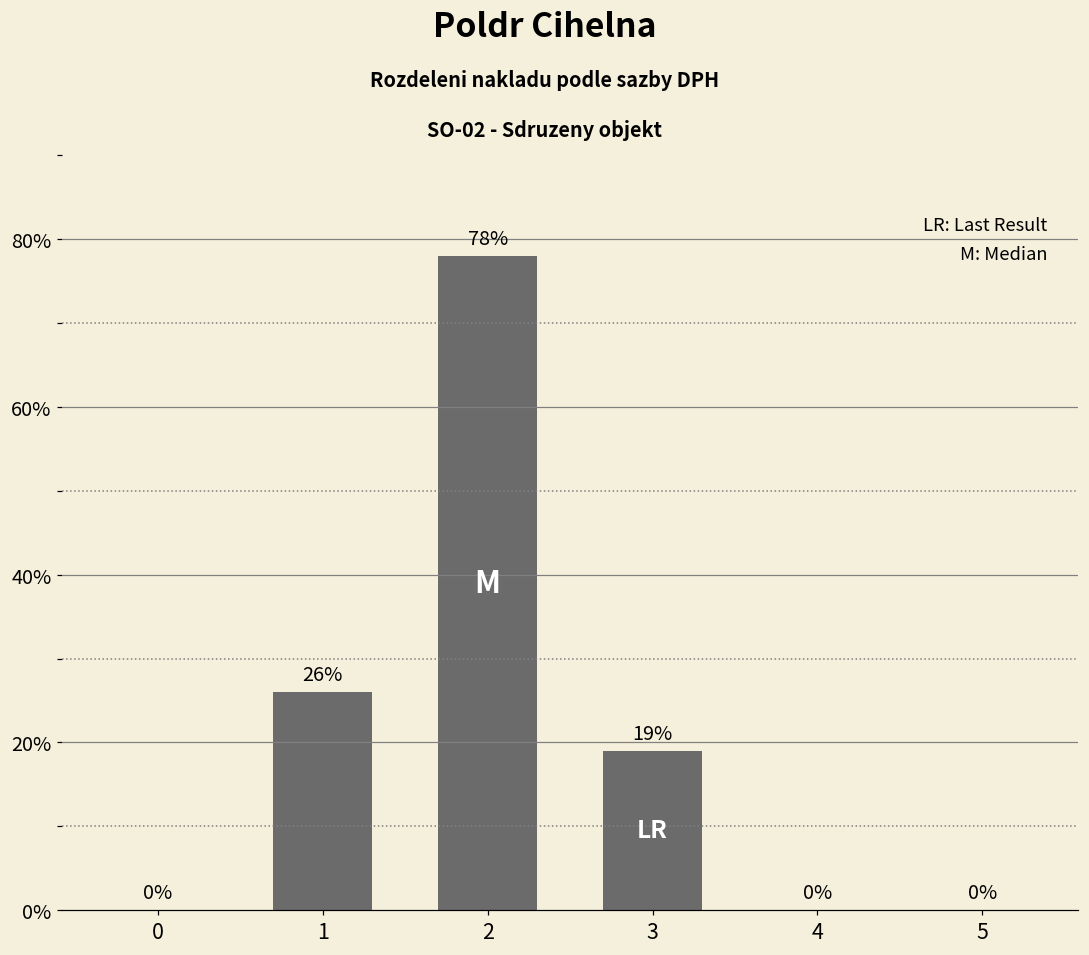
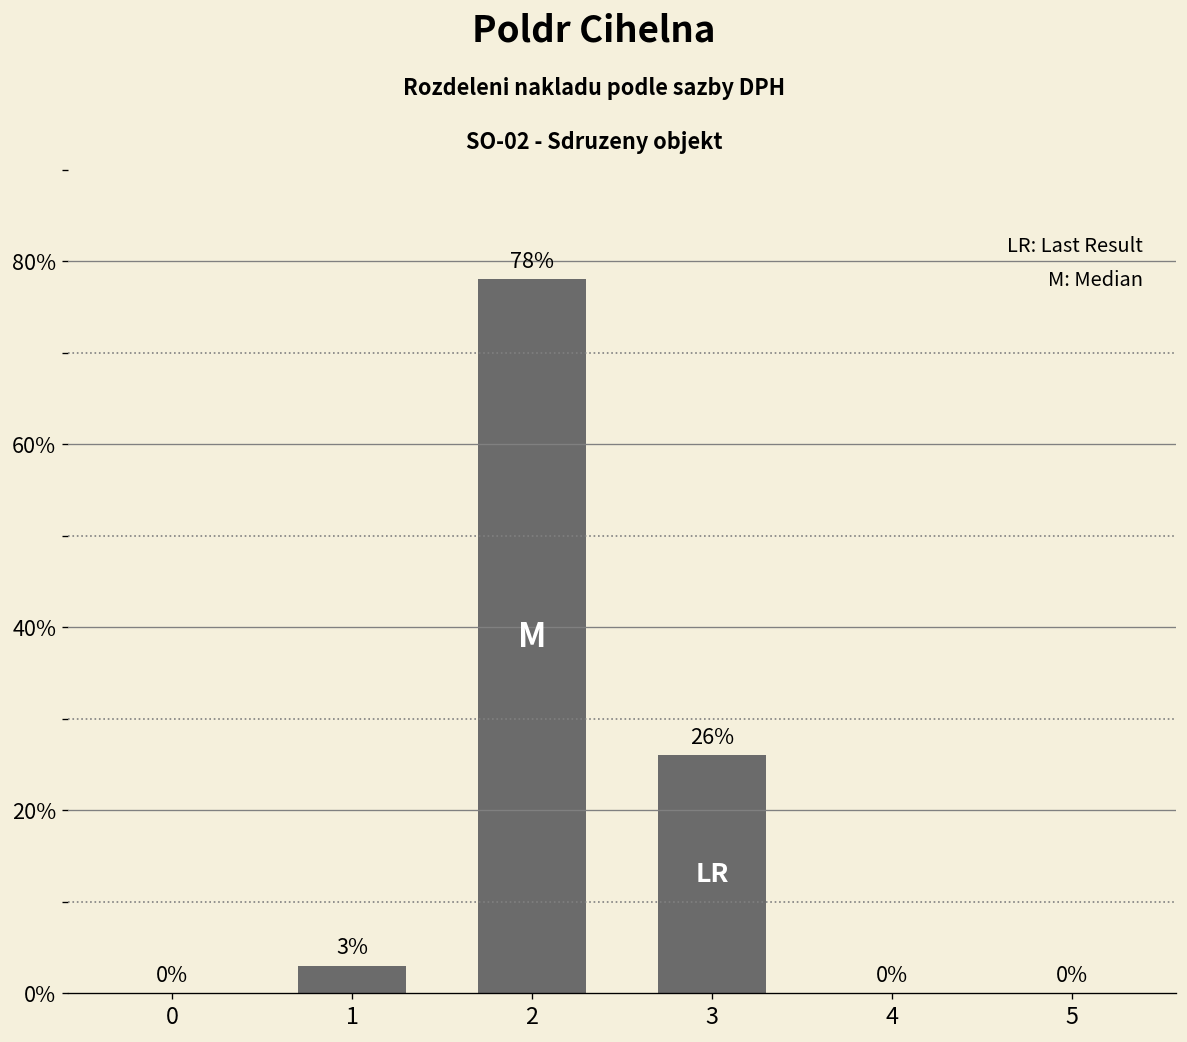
  {
    "0": "0%",
-   "1": "26%",
+   "1": "3%",
    "2": "78%",
-   "3": "19%",
+   "3": "26%",
    "4": "0%",
    "5": "0%"
  }
